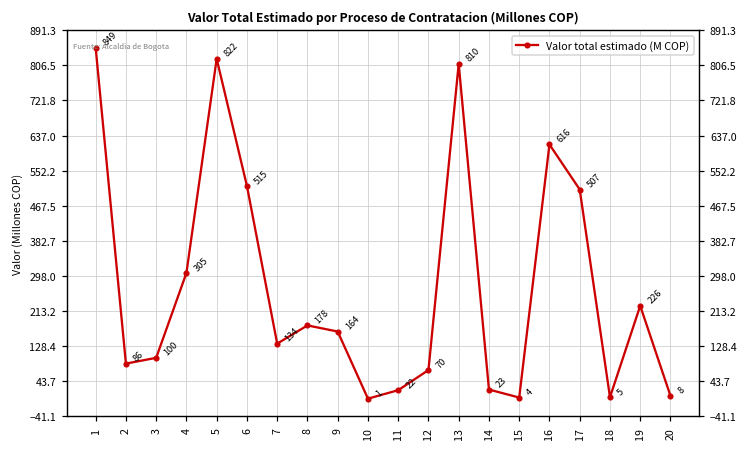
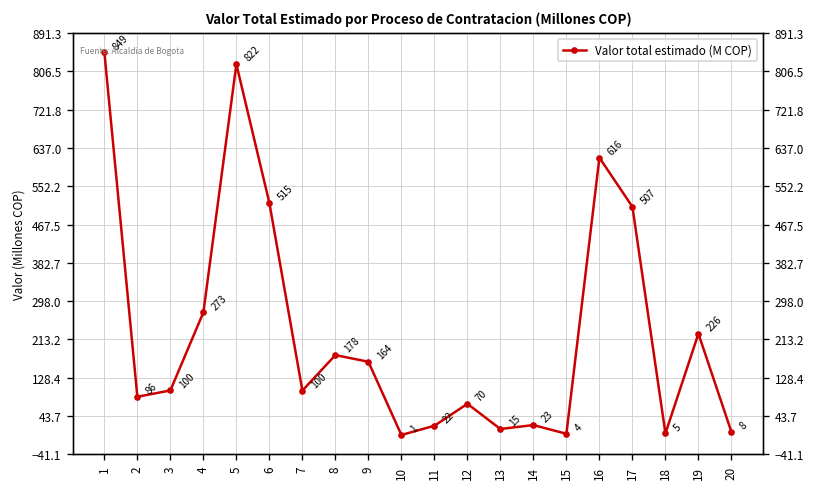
  {
    "2": 86,
    "3": 100,
-   "4": 305,
+   "4": 273,
    "5": 822,
    "6": 515,
-   "7": 134,
+   "7": 100,
    "8": 178,
    "9": 164,
    "10": 1,
    "11": 22,
    "12": 70,
-   "13": 810,
+   "13": 15,
    "14": 23,
    "15": 4,
    "16": 616,
    "17": 507,
    "18": 5,
    "19": 226,
    "20": 8
  }
